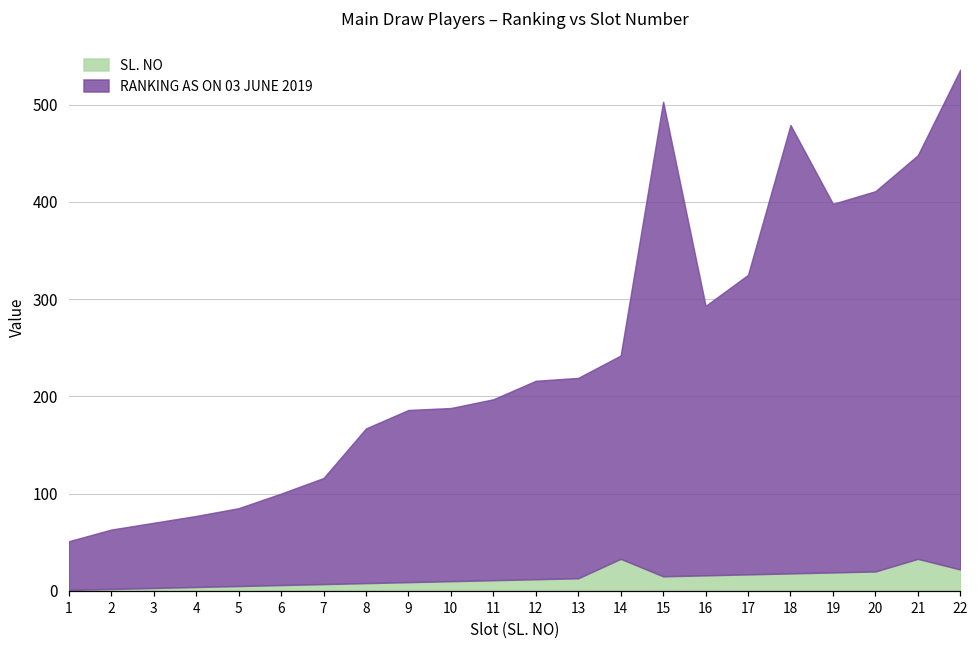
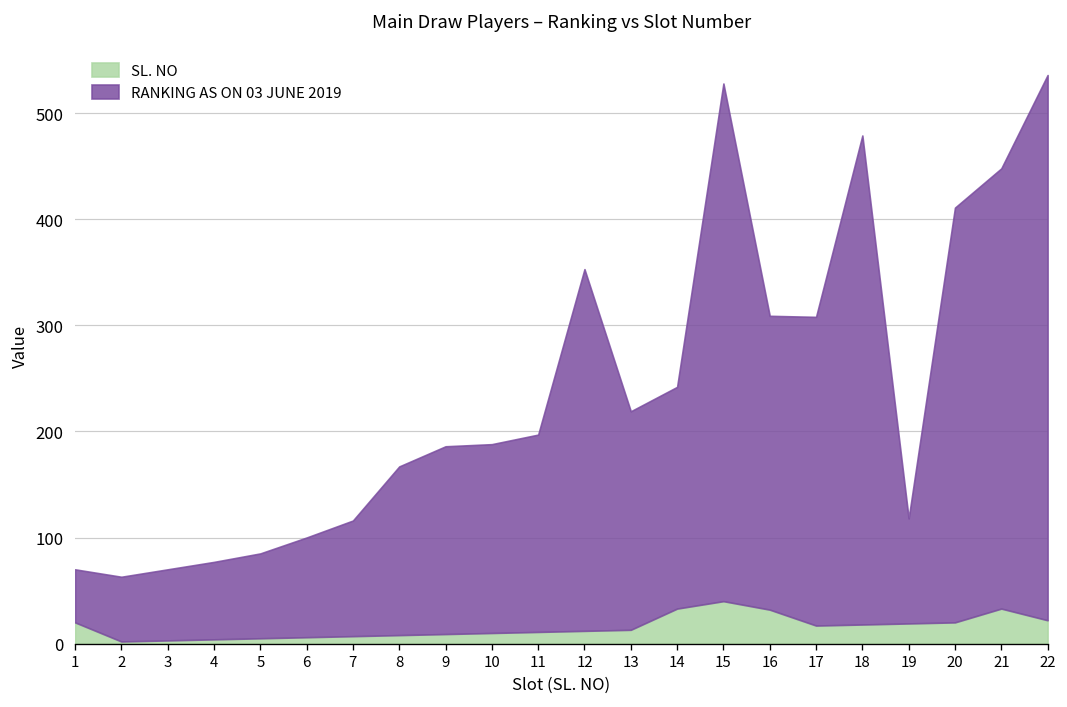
  {
    "SL. NO": {
-     "1": 0,
+     "1": 20,
      "3": 0,
      "4": 0,
      "5": 10,
      "6": 10,
      "7": 10,
      "8": 10,
      "9": 10,
      "10": 10,
      "11": 10,
      "12": 10,
      "13": 10,
      "14": 30,
-     "15": 20,
-     "16": 20,
+     "15": 40,
+     "16": 30,
      "17": 20,
      "18": 20,
      "19": 20,
      "20": 20,
      "21": 30,
      "22": 20
    },
    "RANKING AS ON 03 JUNE 2019": {
      "1": 50,
      "2": 60,
      "3": 70,
      "4": 70,
      "5": 80,
      "6": 90,
      "7": 110,
      "8": 160,
      "9": 180,
      "10": 180,
      "11": 190,
-     "12": 200,
+     "12": 340,
      "13": 210,
      "14": 210,
      "15": 490,
      "16": 280,
-     "17": 310,
+     "17": 290,
      "18": 460,
-     "19": 380,
+     "19": 100,
      "20": 390,
      "21": 420,
      "22": 510
    }
  }
